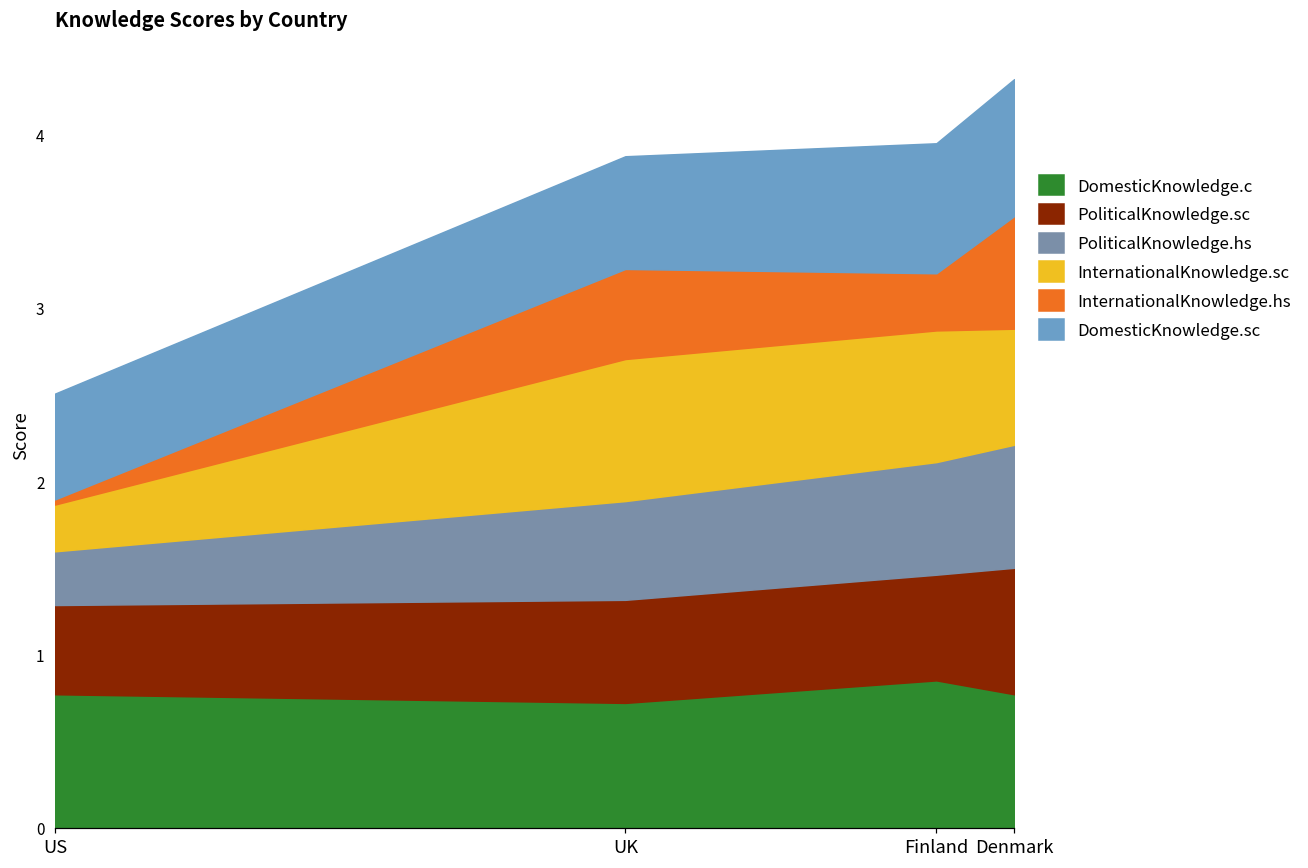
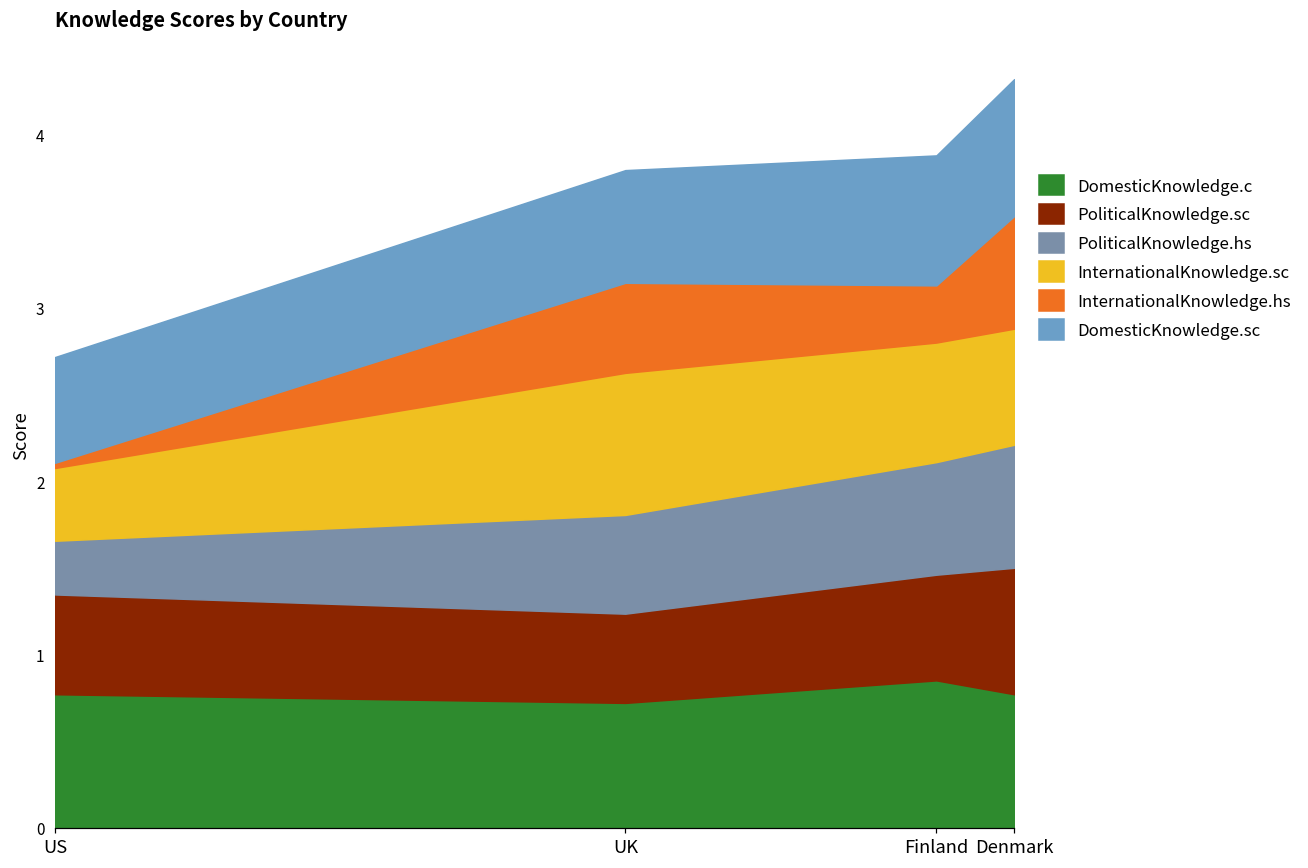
  {
    "PoliticalKnowledge.sc": {
-     "US": 0.52,
-     "UK": 0.60
+     "US": 0.58,
+     "UK": 0.51
    },
    "InternationalKnowledge.sc": {
-     "US": 0.27,
-     "Finland": 0.76
+     "US": 0.42,
+     "Finland": 0.69
    }
  }
